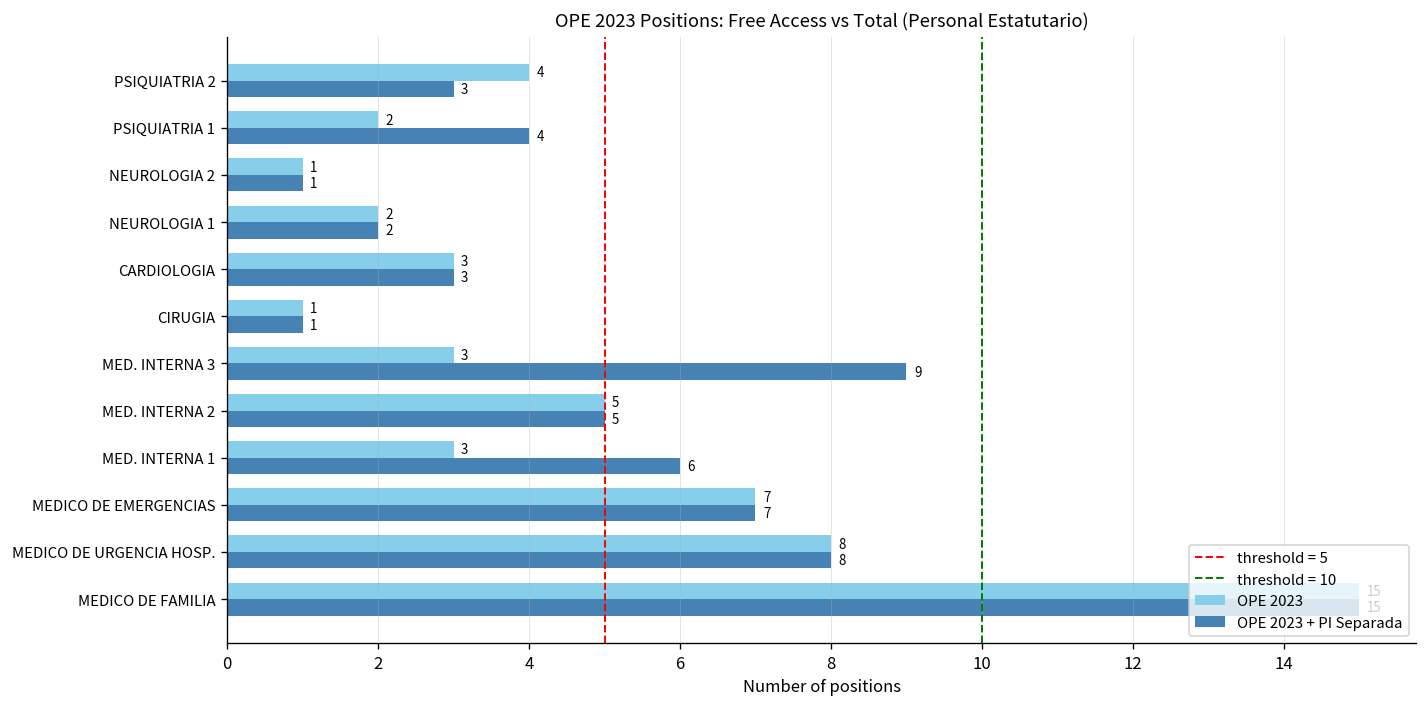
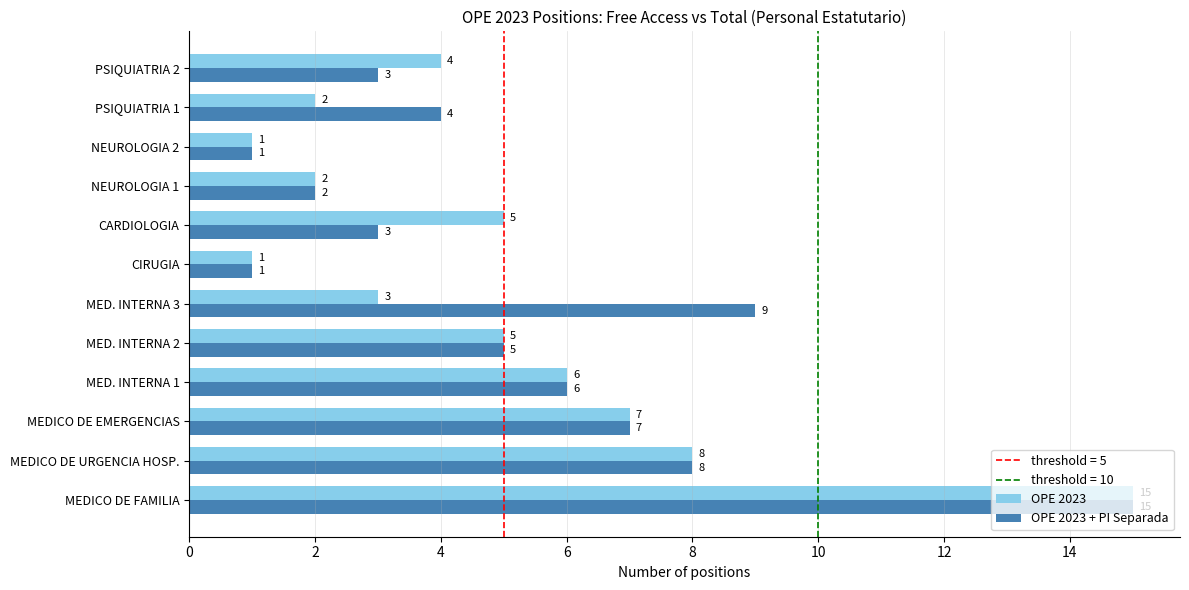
  {
    "OPE 2023": {
      "PSIQUIATRIA 2": 4,
      "PSIQUIATRIA 1": 2,
      "NEUROLOGIA 2": 1,
      "NEUROLOGIA 1": 2,
-     "CARDIOLOGIA": 3,
+     "CARDIOLOGIA": 5,
      "CIRUGIA": 1,
      "MED. INTERNA 3": 3,
      "MED. INTERNA 2": 5,
-     "MED. INTERNA 1": 3,
+     "MED. INTERNA 1": 6,
      "MEDICO DE EMERGENCIAS": 7,
      "MEDICO DE URGENCIA HOSP.": 8
    },
    "OPE 2023 + PI Separada": {
      "PSIQUIATRIA 2": 3,
      "PSIQUIATRIA 1": 4,
      "NEUROLOGIA 2": 1,
      "NEUROLOGIA 1": 2,
      "CARDIOLOGIA": 3,
      "CIRUGIA": 1,
      "MED. INTERNA 3": 9,
      "MED. INTERNA 2": 5,
      "MED. INTERNA 1": 6,
      "MEDICO DE EMERGENCIAS": 7,
      "MEDICO DE URGENCIA HOSP.": 8
    }
  }
